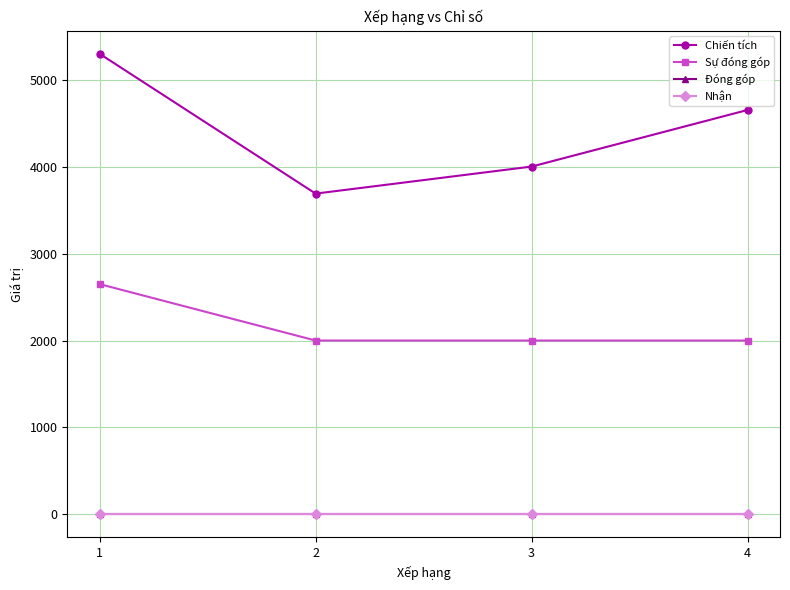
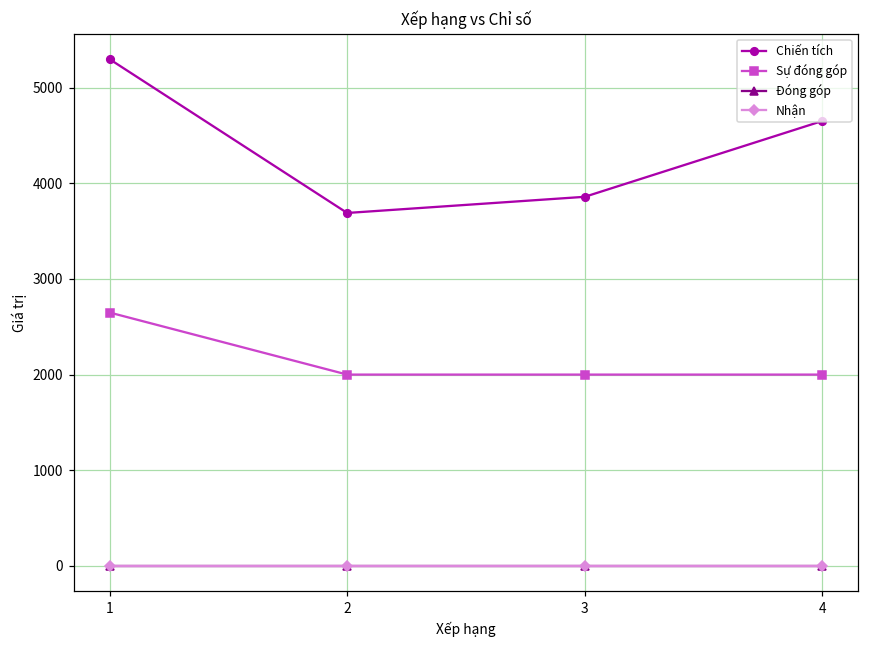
  {
    "Chiến tích": {
      "1": 5300,
      "2": 3700,
-     "3": 4000,
+     "3": 3900,
      "4": 4700
    },
    "Sự đóng góp": {
      "1": 2600,
      "2": 2000,
      "3": 2000,
      "4": 2000
    },
    "Nhận": {
      "1": 0,
      "2": 0,
      "3": 0,
      "4": 0
    }
  }
